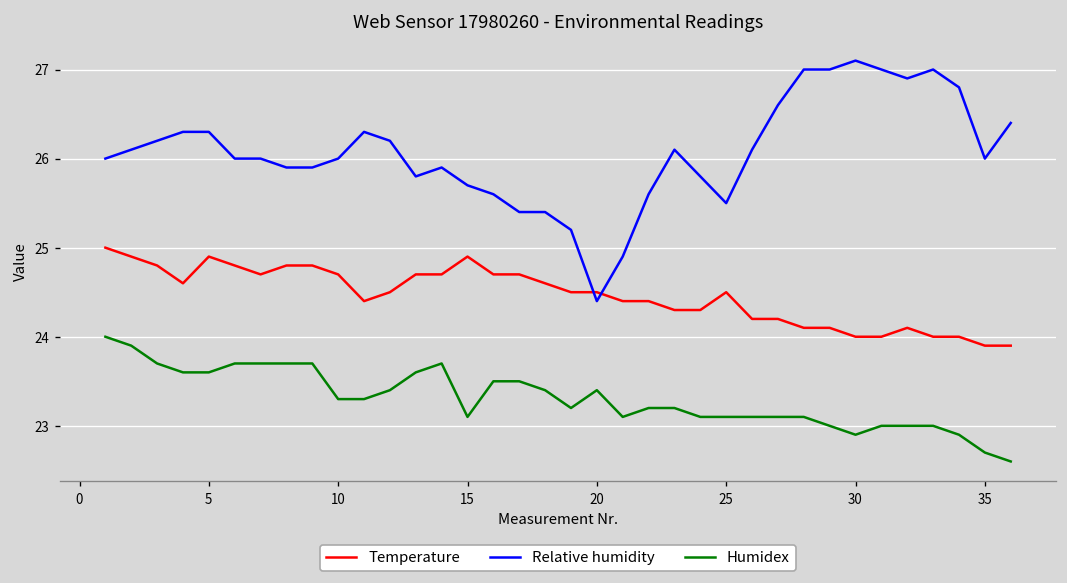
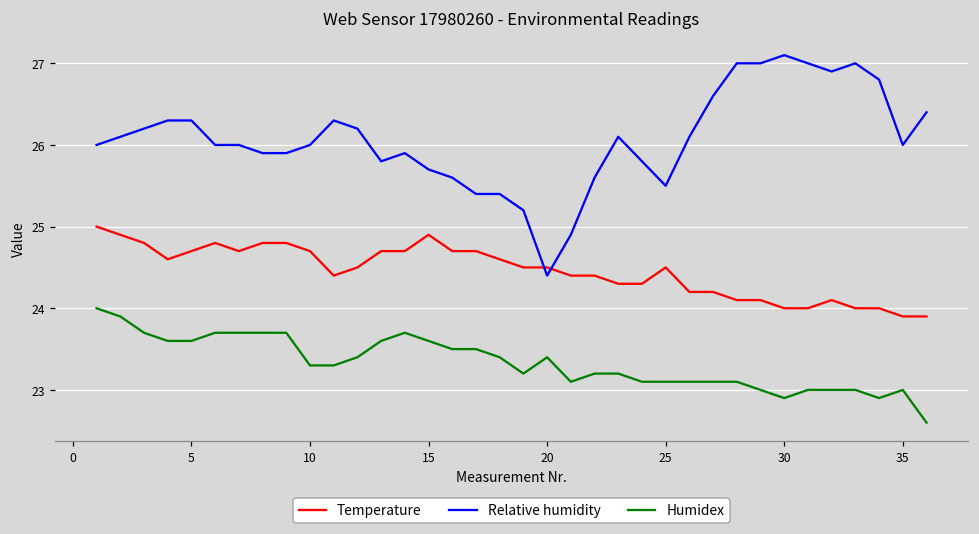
  {
    "Temperature": {
-     "5": 24.9,
+     "5": 24.7,
      "10": 24.7,
      "15": 24.9,
      "20": 24.5,
      "25": 24.5,
      "30": 24.0,
      "35": 23.9
    },
    "Relative humidity": {
      "5": 26.3,
      "10": 26.0,
      "15": 25.7,
      "20": 24.4,
      "25": 25.5,
      "30": 27.1,
      "35": 26.0
    },
    "Humidex": {
      "5": 23.6,
      "10": 23.3,
-     "15": 23.1,
+     "15": 23.6,
      "20": 23.4,
      "25": 23.1,
      "30": 22.9,
-     "35": 22.7
+     "35": 23.0
    }
  }
